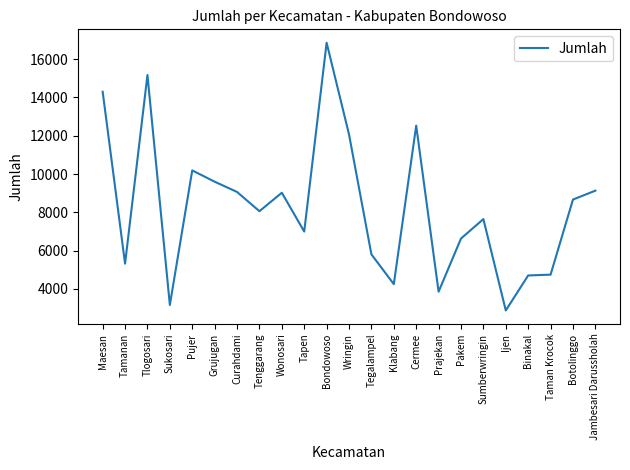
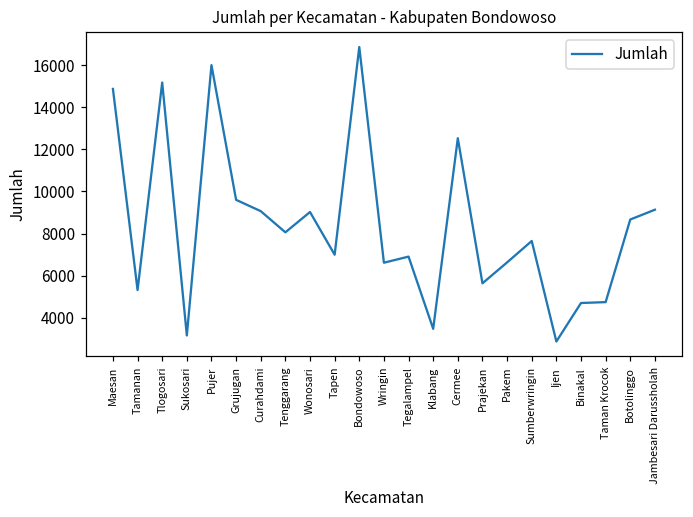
  {
-   "Maesan": 14300,
+   "Maesan": 14900,
    "Tamanan": 5300,
    "Tlogosari": 15200,
    "Sukosari": 3200,
-   "Pujer": 10200,
+   "Pujer": 16000,
    "Grujugan": 9600,
    "Curahdami": 9100,
    "Tenggarang": 8100,
    "Wonosari": 9000,
    "Tapen": 7000,
    "Bondowoso": 16900,
-   "Wringin": 12100,
-   "Tegalampel": 5800,
-   "Klabang": 4200,
+   "Wringin": 6600,
+   "Tegalampel": 6900,
+   "Klabang": 3500,
    "Cermee": 12500,
-   "Prajekan": 3900,
+   "Prajekan": 5600,
    "Pakem": 6600,
    "Sumberwringin": 7600,
    "Ijen": 2900,
    "Binakal": 4700,
    "Taman Krocok": 4700,
    "Botolinggo": 8700,
    "Jambesari Darussholah": 9100
  }
